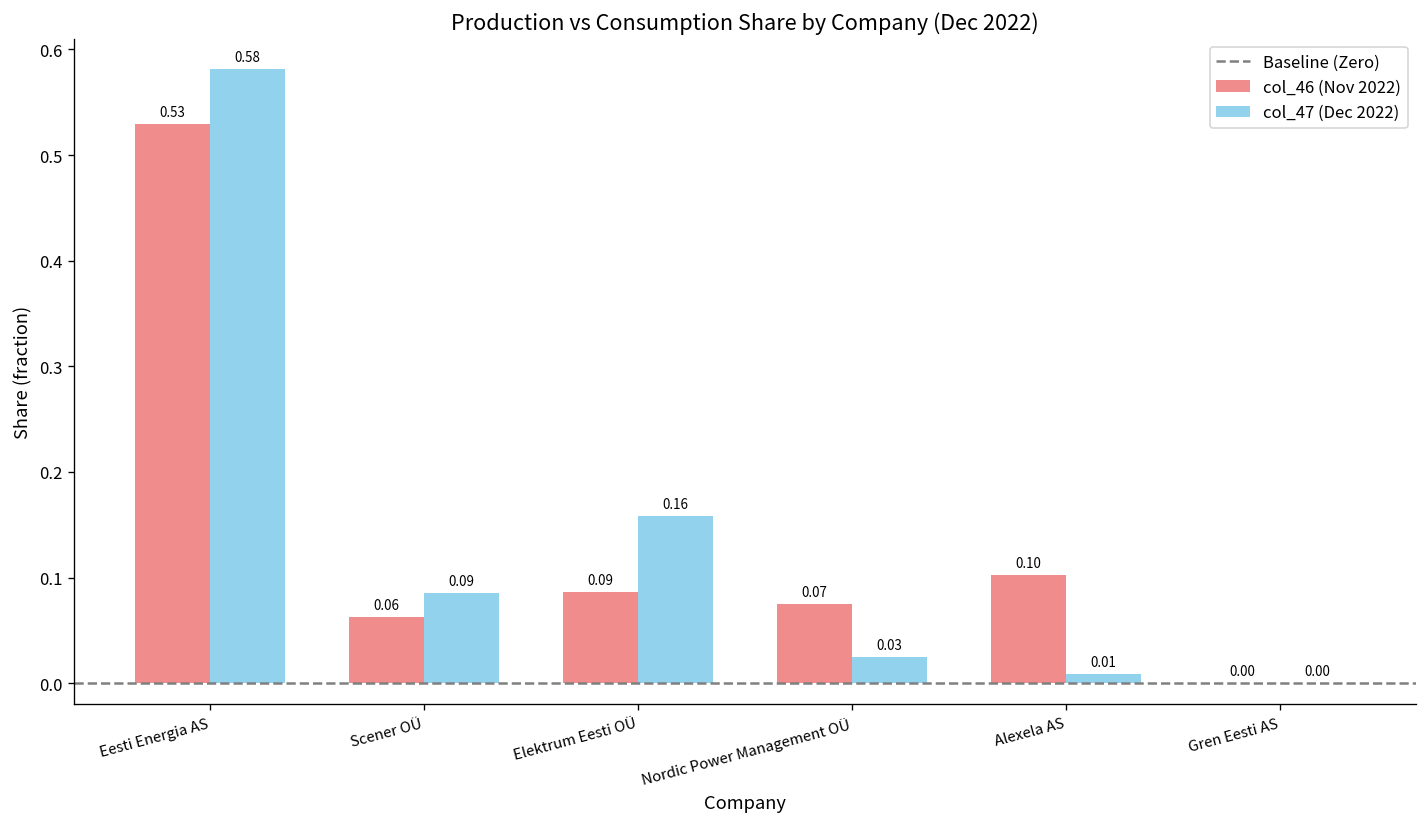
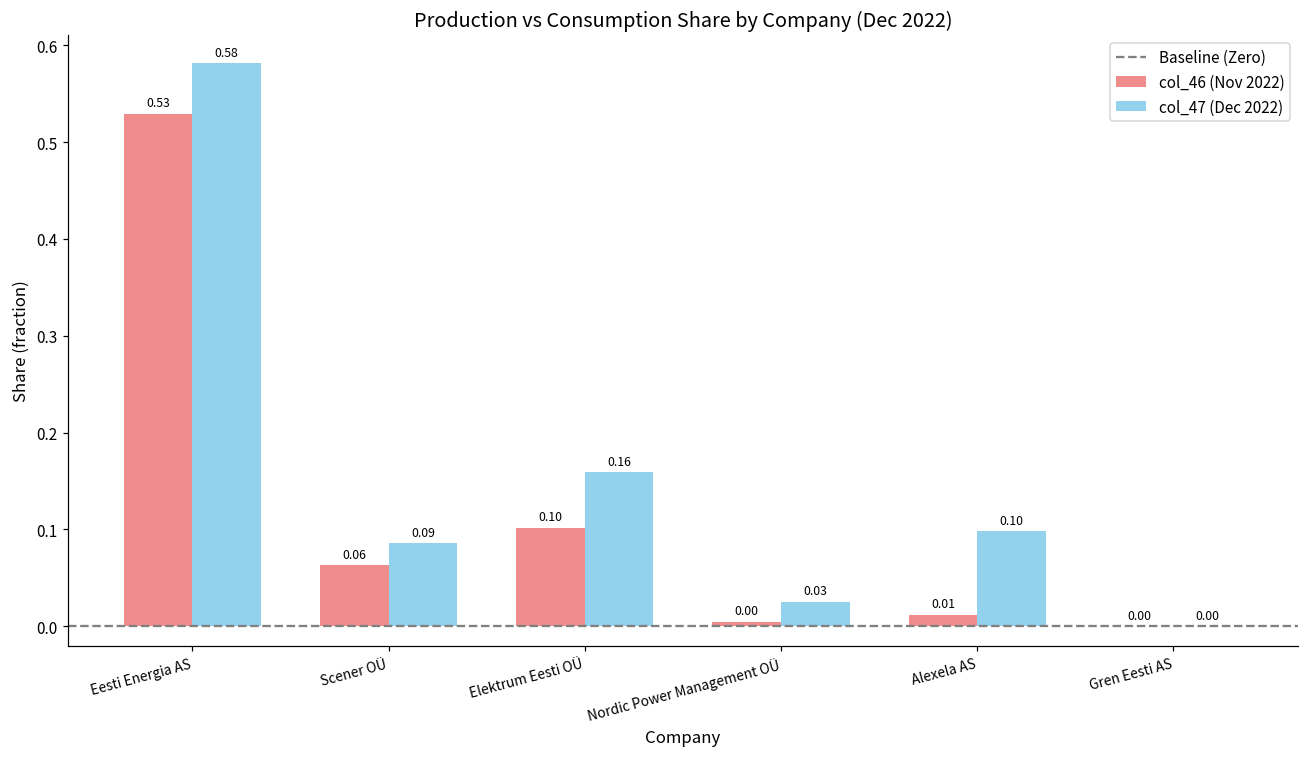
  {
    "col_46 (Nov 2022)": {
      "Eesti Energia AS": 0.53,
      "Scener OÜ": 0.06,
-     "Elektrum Eesti OÜ": 0.09,
-     "Nordic Power Management OÜ": 0.07,
-     "Alexela AS": 0.10,
+     "Elektrum Eesti OÜ": 0.10,
+     "Nordic Power Management OÜ": 0.00,
+     "Alexela AS": 0.01,
      "Gren Eesti AS": 0.00
    },
    "col_47 (Dec 2022)": {
      "Eesti Energia AS": 0.58,
      "Scener OÜ": 0.09,
      "Elektrum Eesti OÜ": 0.16,
      "Nordic Power Management OÜ": 0.03,
-     "Alexela AS": 0.01,
+     "Alexela AS": 0.10,
      "Gren Eesti AS": 0.00
    }
  }
